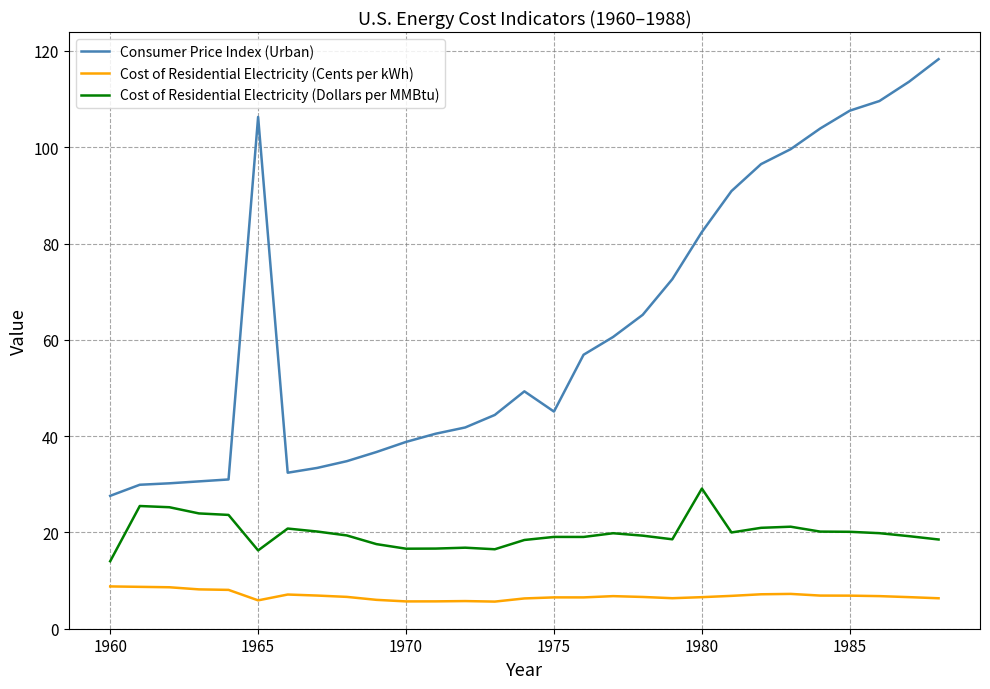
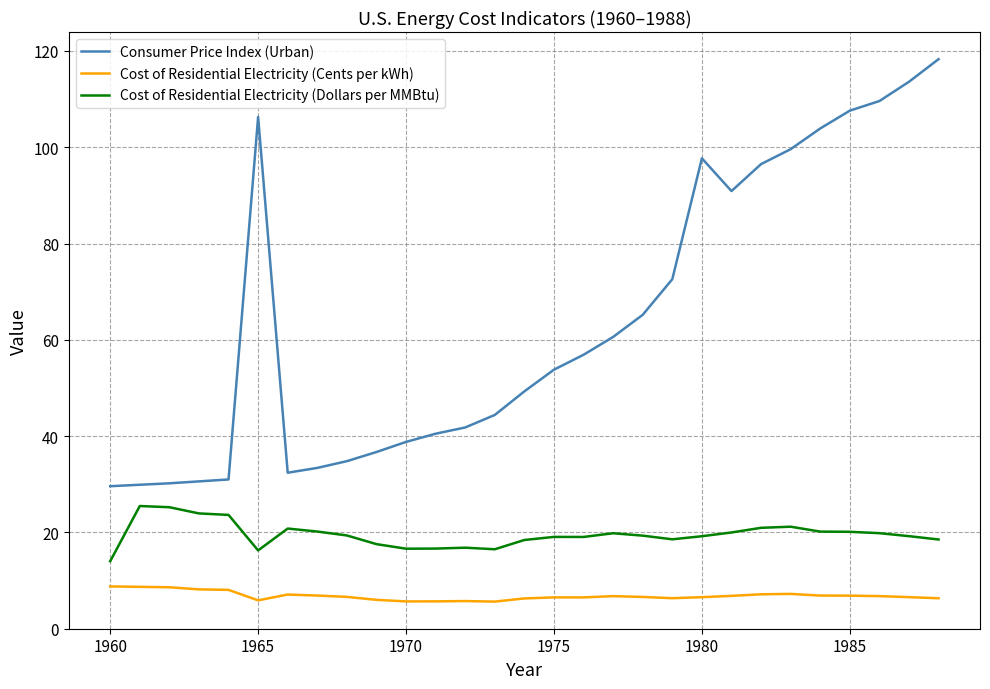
  {
    "Consumer Price Index (Urban)": {
-     "1960": 28,
+     "1960": 30,
      "1965": 106,
      "1970": 39,
-     "1975": 45,
-     "1980": 82,
+     "1975": 54,
+     "1980": 98,
      "1985": 108
    },
    "Cost of Residential Electricity (Cents per kWh)": {
      "1960": 9,
      "1965": 6,
      "1970": 6,
      "1975": 7,
      "1980": 7,
      "1985": 7
    },
    "Cost of Residential Electricity (Dollars per MMBtu)": {
      "1960": 14,
      "1965": 16,
      "1970": 17,
      "1975": 19,
-     "1980": 29,
+     "1980": 19,
      "1985": 20
    }
  }
